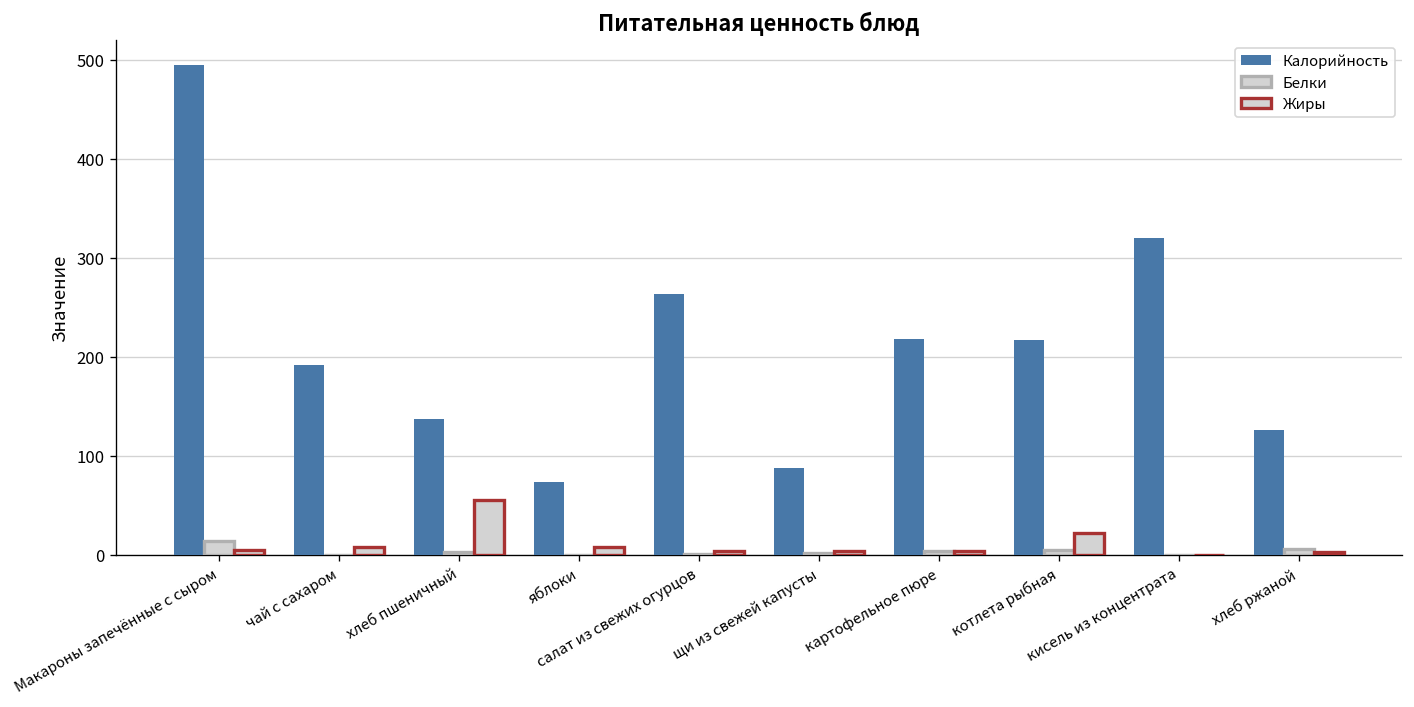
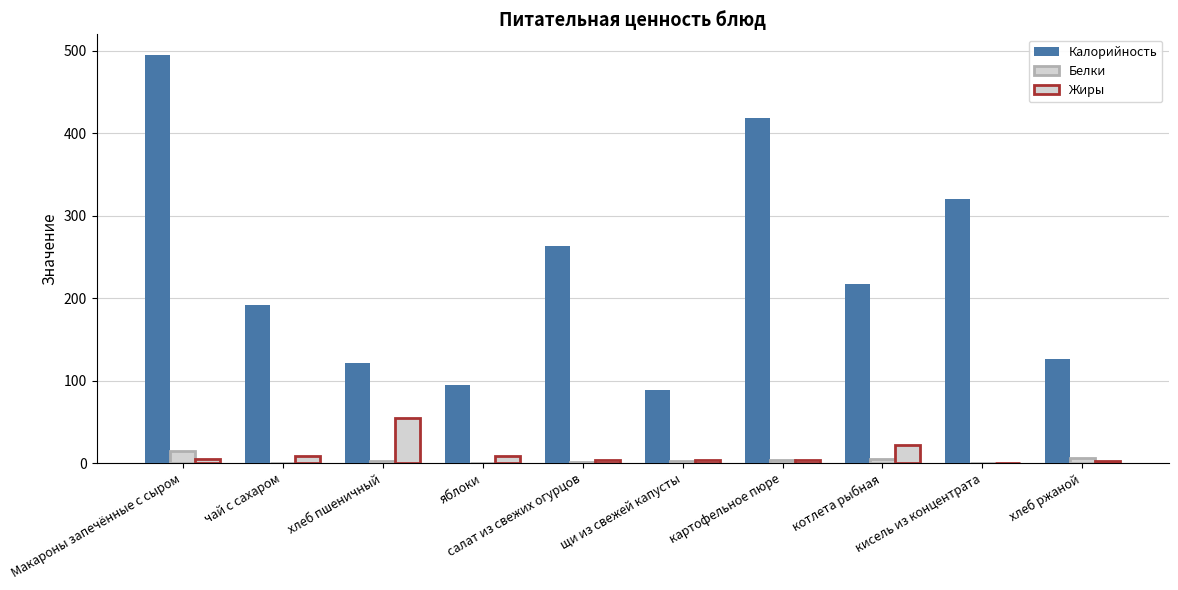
  {
    "Калорийность": {
      "Макароны запечённые с сыром": 500,
      "чай с сахаром": 190,
-     "хлеб пшеничный": 140,
-     "яблоки": 70,
+     "хлеб пшеничный": 120,
+     "яблоки": 90,
      "салат из свежих огурцов": 260,
      "щи из свежей капусты": 90,
-     "картофельное пюре": 220,
+     "картофельное пюре": 420,
      "котлета рыбная": 220,
      "кисель из концентрата": 320,
      "хлеб ржаной": 130
    }
  }
